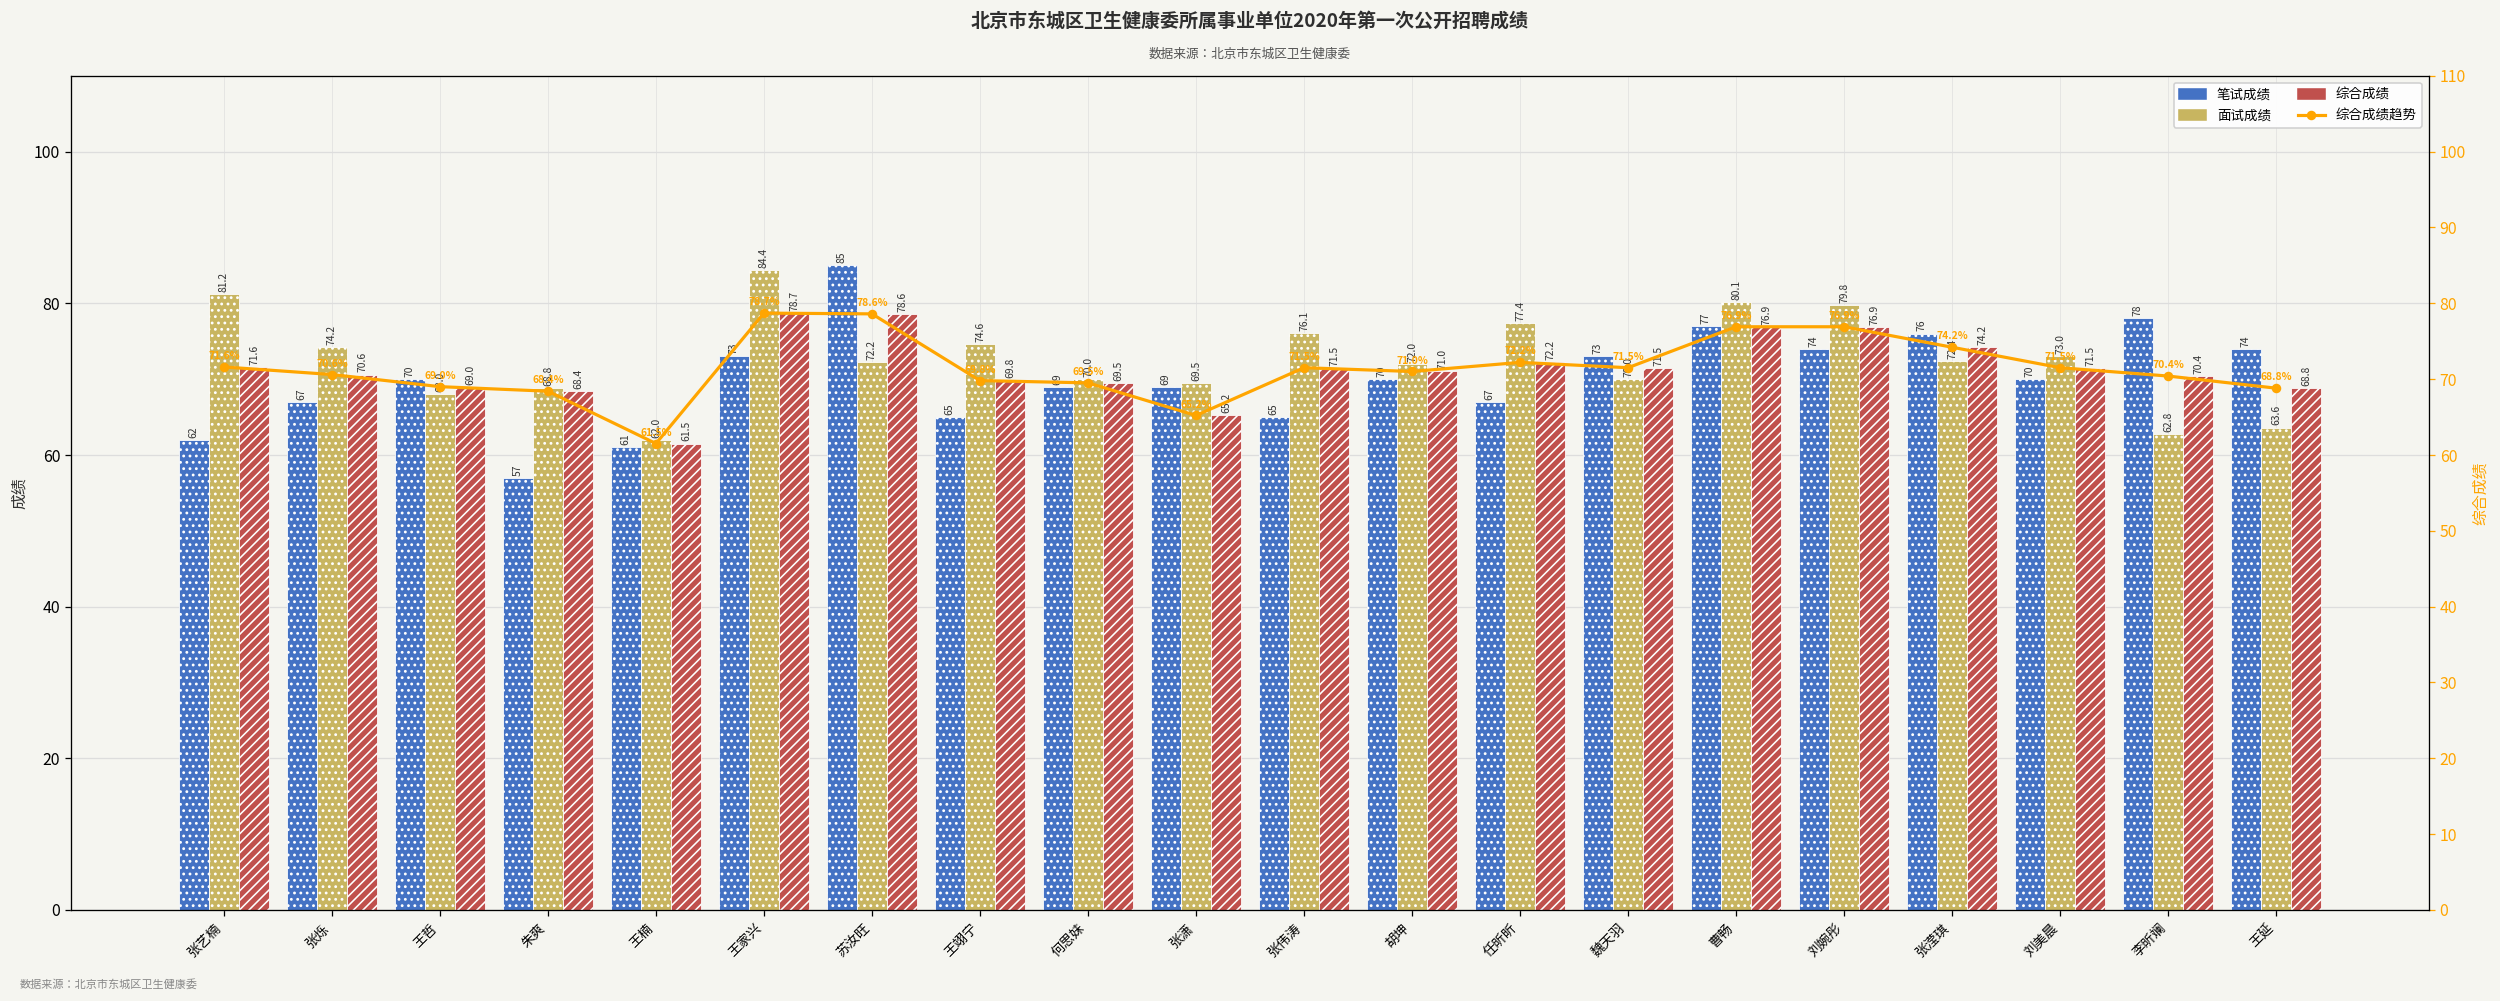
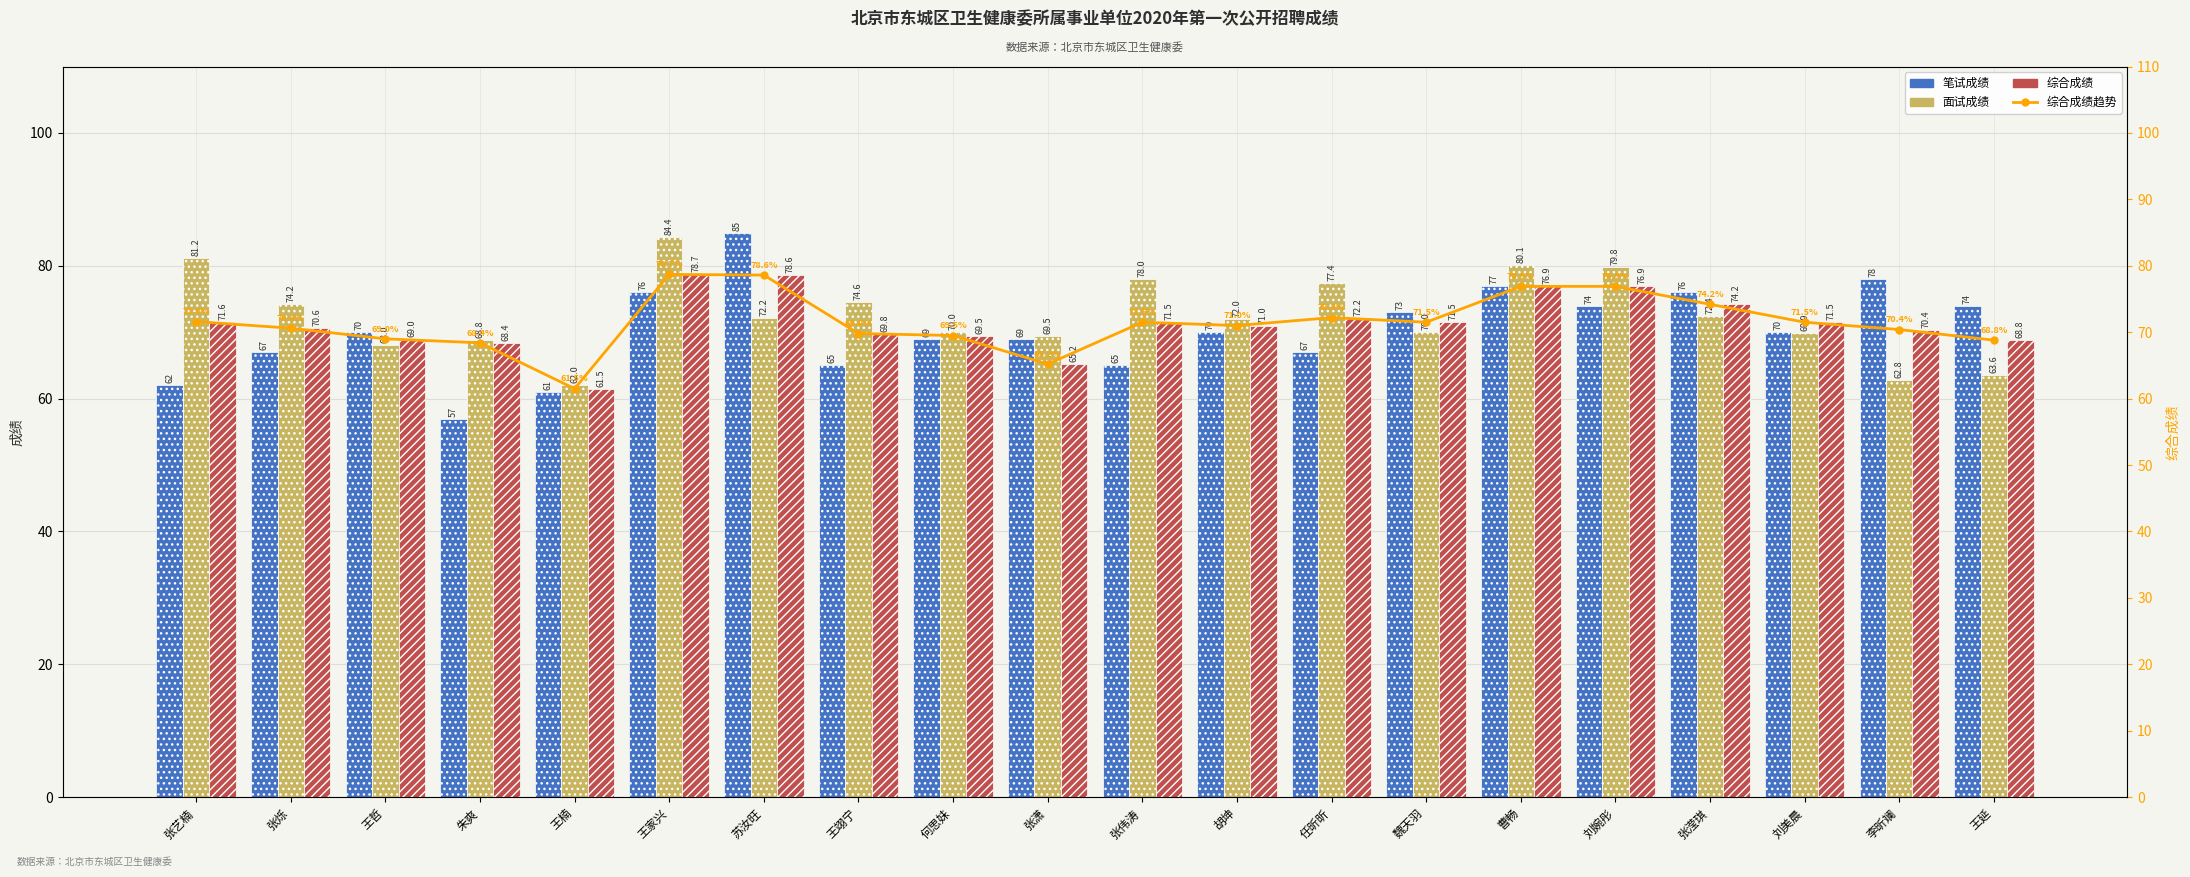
  {
    "笔试成绩": {
      "张艺楠": "62",
      "张烁": "67",
      "王哲": "70",
      "朱爽": "57",
      "王楠": "61",
-     "王家兴": "73",
+     "王家兴": "76",
      "苏汝旺": "85",
      "王翊宁": "65",
      "何思妹": "69",
      "张潇": "69",
      "张伟涛": "65",
      "胡坤": "70",
      "任昕昕": "67",
      "魏天羽": "73",
      "曹畅": "77",
      "刘婉彤": "74",
      "张滢琪": "76",
      "刘美晨": "70",
      "李昕斓": "78",
      "王延": "74"
    },
    "面试成绩": {
      "张艺楠": "81.2",
      "张烁": "74.2",
      "王家兴": "84.4",
      "苏汝旺": "72.2",
      "王翊宁": "74.6",
      "张潇": "69.5",
-     "张伟涛": "76.1",
+     "张伟涛": "78.0",
      "任昕昕": "77.4",
      "曹畅": "80.1",
      "刘婉彤": "79.8",
-     "刘美晨": "73.0",
+     "刘美晨": "69.9",
      "李昕斓": "62.8",
      "王延": "63.6"
    },
    "综合成绩": {
      "张艺楠": "71.6",
      "张烁": "70.6",
      "王哲": "69.0",
      "朱爽": "68.4",
      "王楠": "61.5",
      "王家兴": "78.7",
      "苏汝旺": "78.6",
      "王翊宁": "69.8",
      "何思妹": "69.5",
      "张潇": "65.2",
      "张伟涛": "71.5",
      "胡坤": "71.0",
      "任昕昕": "72.2",
      "魏天羽": "71.5",
      "曹畅": "76.9",
      "刘婉彤": "76.9",
      "张滢琪": "74.2",
      "刘美晨": "71.5",
      "李昕斓": "70.4",
      "王延": "68.8"
    },
    "综合成绩趋势": {
      "张艺楠": "71.6%",
      "张烁": "70.6%",
      "王家兴": "78.7%",
      "苏汝旺": "78.6%",
      "王翊宁": "69.8%",
      "张潇": "65.2%",
      "张伟涛": "71.5%",
      "任昕昕": "72.2%",
      "曹畅": "76.9%",
      "刘婉彤": "76.9%",
      "张滢琪": "74.2%",
      "刘美晨": "71.5%",
      "李昕斓": "70.4%",
      "王延": "68.8%"
    }
  }
